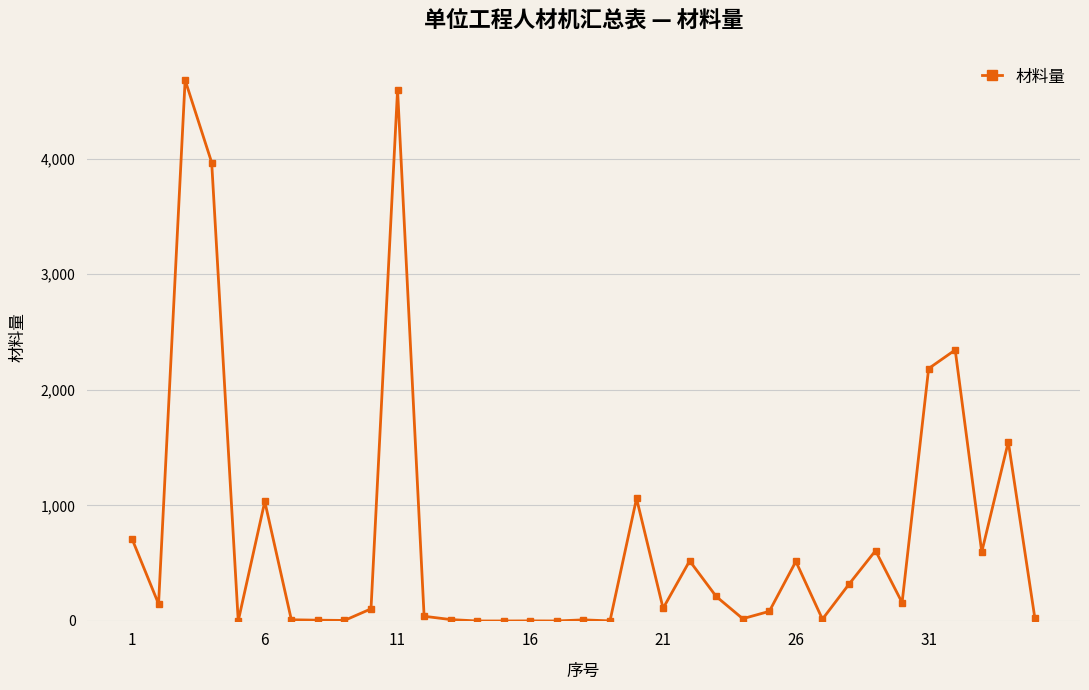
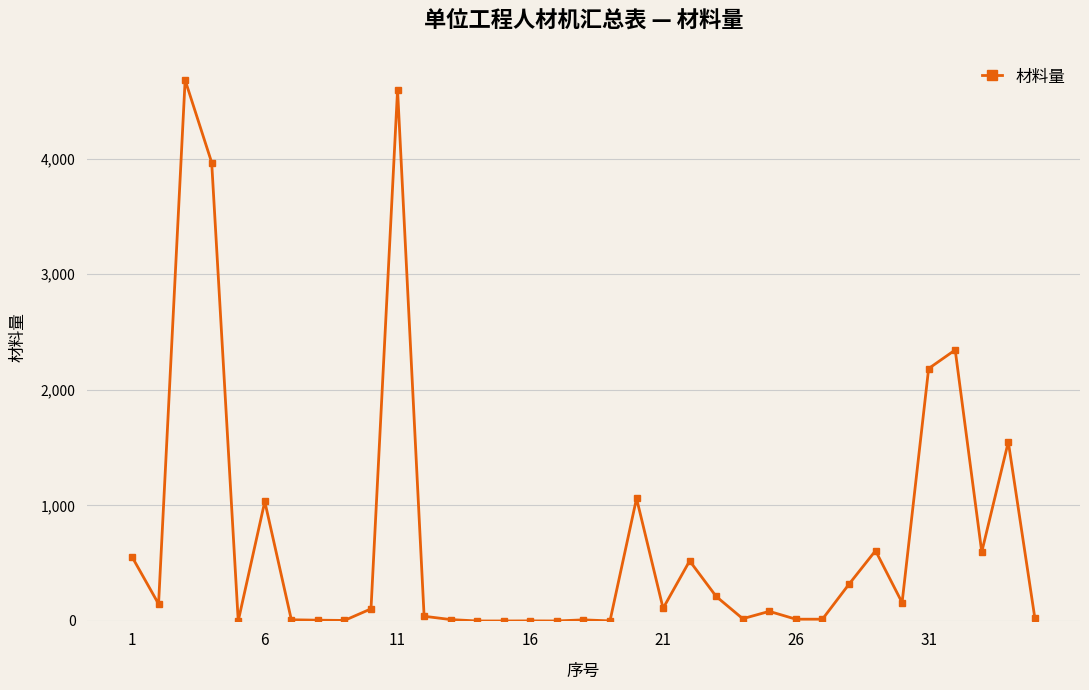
  {
-   "1": "710",
+   "1": "560",
    "6": "1,030",
    "11": "4,600",
    "16": "0",
    "21": "110",
-   "26": "520",
+   "26": "20",
    "31": "2,180"
  }
